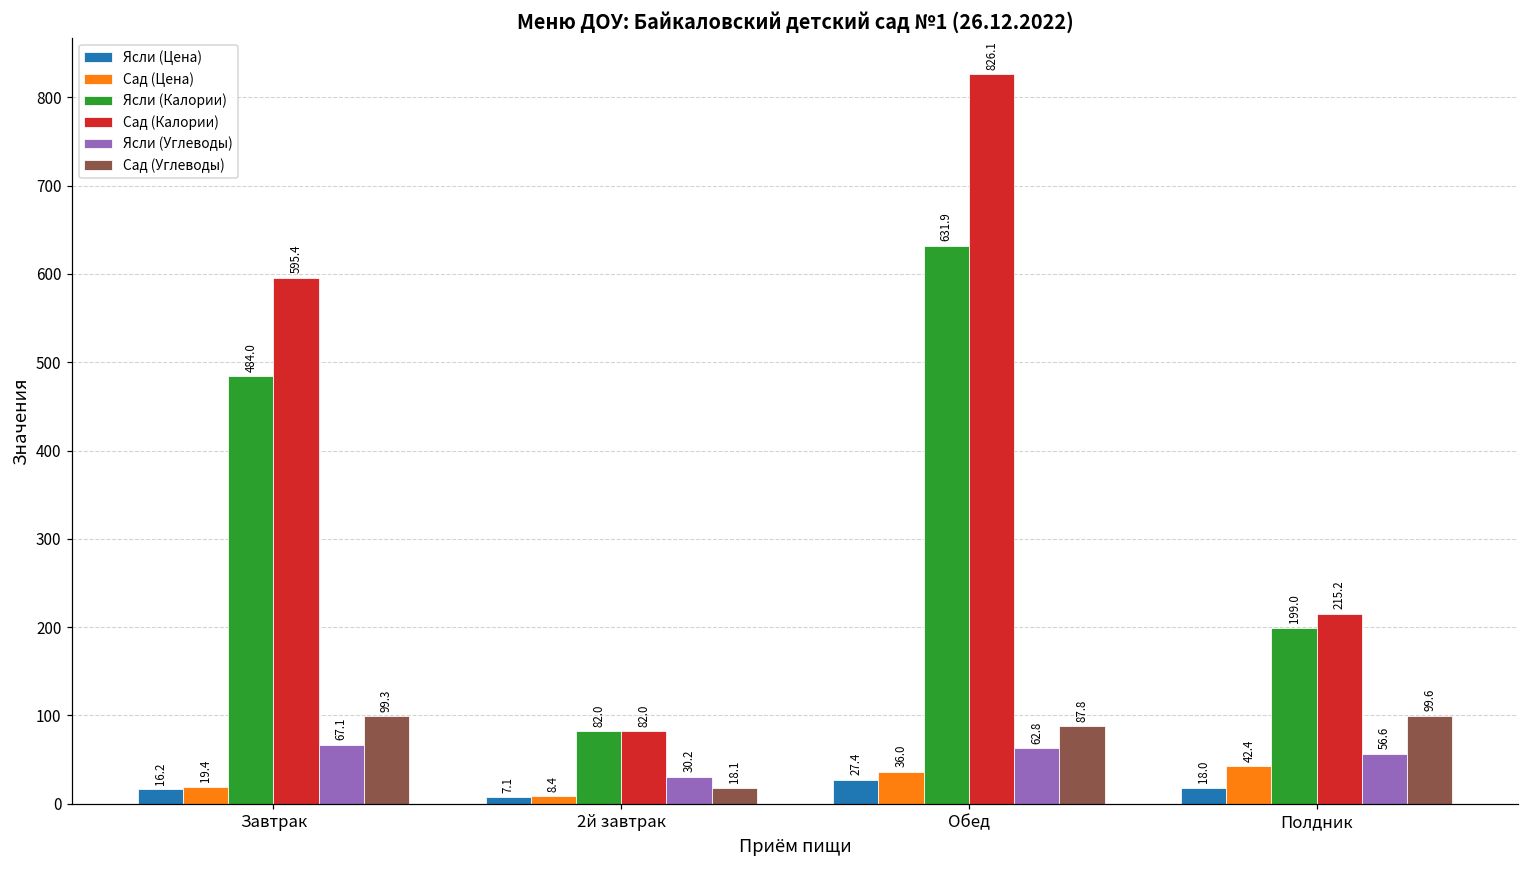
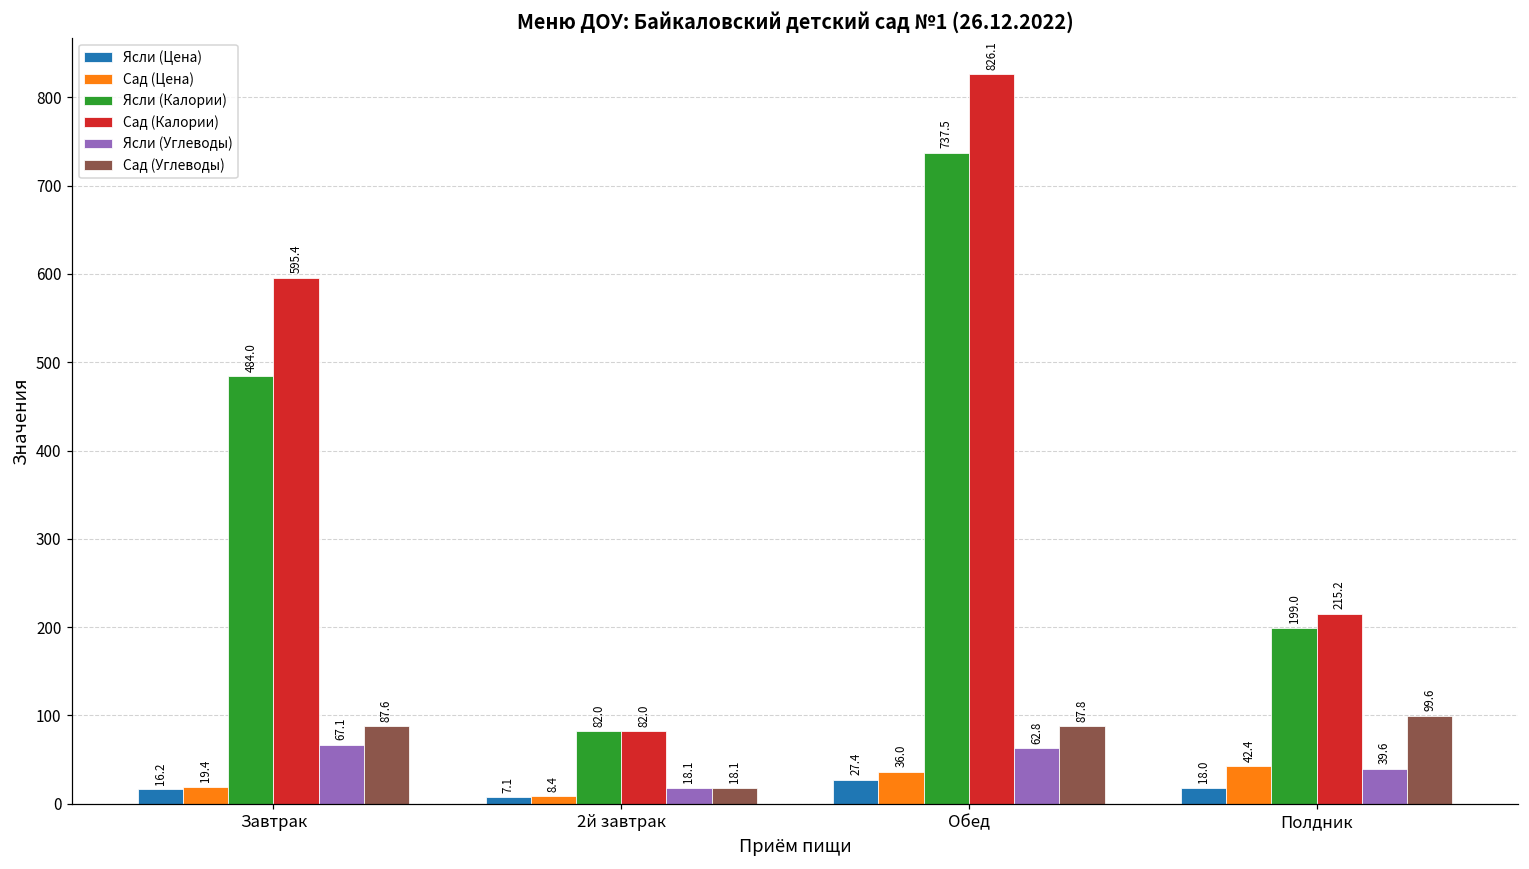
  {
    "Ясли (Цена)": {
      "Завтрак": 16.2,
      "2й завтрак": 7.1,
      "Обед": 27.4,
      "Полдник": 18.0
    },
    "Сад (Цена)": {
      "Завтрак": 19.4,
      "2й завтрак": 8.4,
      "Обед": 36.0,
      "Полдник": 42.4
    },
    "Ясли (Калории)": {
      "Завтрак": 484.0,
      "2й завтрак": 82.0,
-     "Обед": 631.9,
+     "Обед": 737.5,
      "Полдник": 199.0
    },
    "Сад (Калории)": {
      "Завтрак": 595.4,
      "2й завтрак": 82.0,
      "Обед": 826.1,
      "Полдник": 215.2
    },
    "Ясли (Углеводы)": {
      "Завтрак": 67.1,
-     "2й завтрак": 30.2,
+     "2й завтрак": 18.1,
      "Обед": 62.8,
-     "Полдник": 56.6
+     "Полдник": 39.6
    },
    "Сад (Углеводы)": {
-     "Завтрак": 99.3,
+     "Завтрак": 87.6,
      "2й завтрак": 18.1,
      "Обед": 87.8,
      "Полдник": 99.6
    }
  }
